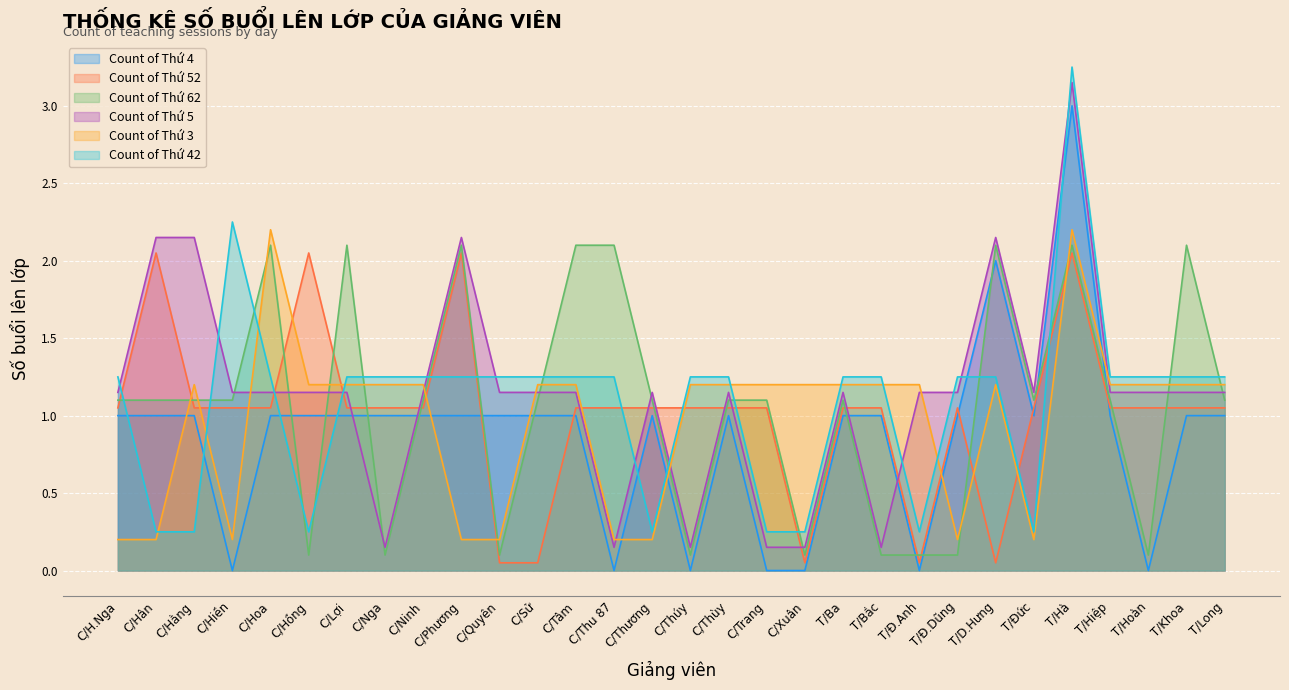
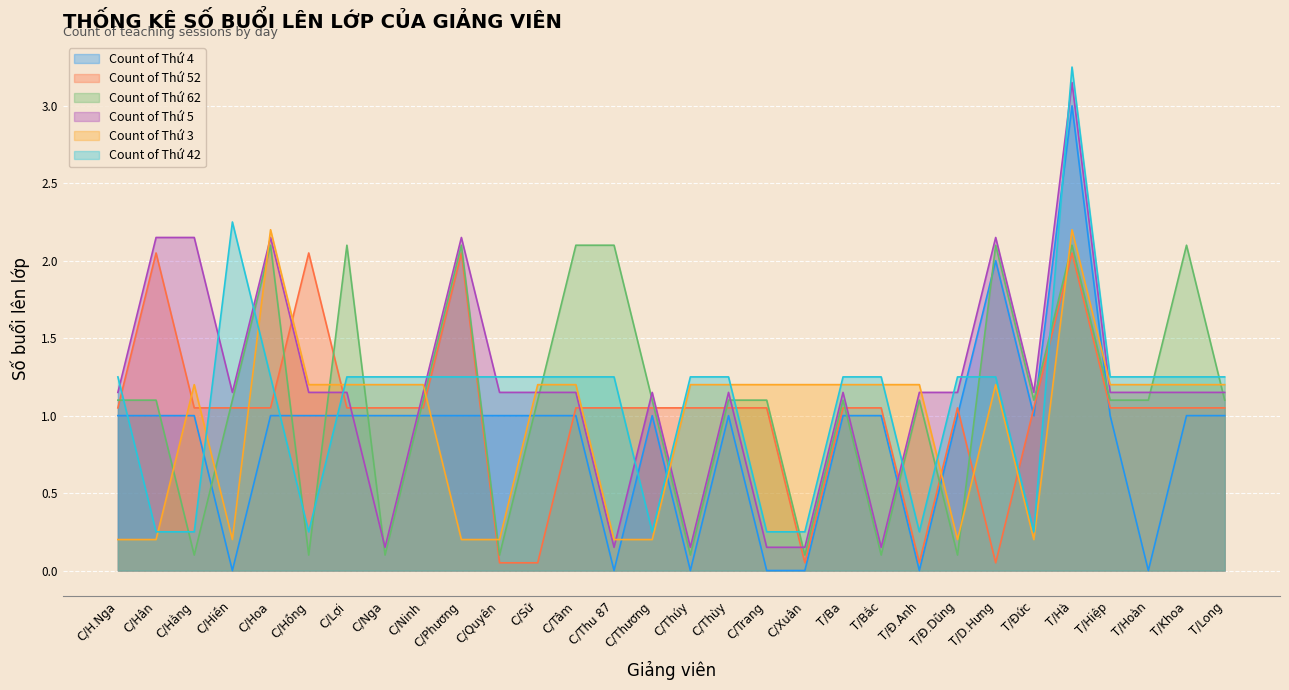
  {
    "Count of Thứ 62": {
      "C/H.Nga": 1.10,
      "C/Hân": 1.10,
-     "C/Hằng": 1.10,
+     "C/Hằng": 0.10,
      "C/Hiền": 1.10,
      "C/Hoa": 2.10,
      "C/Hồng": 0.10,
      "C/Lợi": 2.10,
      "C/Nga": 0.10,
      "C/Ninh": 1.10,
      "C/Phương": 2.10,
      "C/Quyên": 0.10,
      "C/Sử": 1.10,
      "C/Tâm": 2.10,
      "C/Thu 87": 2.10,
      "C/Thương": 1.10,
      "C/Thúy": 0.10,
      "C/Thùy": 1.10,
      "C/Trang": 1.10,
      "C/Xuân": 0.10,
      "T/Ba": 1.10,
      "T/Bắc": 0.10,
-     "T/Đ.Anh": 0.10,
+     "T/Đ.Anh": 1.10,
      "T/Đ.Dũng": 0.10,
      "T/D.Hưng": 2.10,
      "T/Đức": 1.10,
      "T/Hà": 2.10,
      "T/Hiệp": 1.10,
-     "T/Hoàn": 0.10,
+     "T/Hoàn": 1.10,
      "T/Khoa": 2.10,
      "T/Long": 1.10
    },
    "Count of Thứ 5": {
      "C/H.Nga": 1.15,
      "C/Hân": 2.15,
      "C/Hằng": 2.15,
      "C/Hiền": 1.15,
-     "C/Hoa": 1.15,
+     "C/Hoa": 2.15,
      "C/Hồng": 1.15,
      "C/Lợi": 1.15,
      "C/Nga": 0.15,
      "C/Ninh": 1.15,
      "C/Phương": 2.15,
      "C/Quyên": 1.15,
      "C/Sử": 1.15,
      "C/Tâm": 1.15,
      "C/Thu 87": 0.15,
      "C/Thương": 1.15,
      "C/Thúy": 0.15,
      "C/Thùy": 1.15,
      "C/Trang": 0.15,
      "C/Xuân": 0.15,
      "T/Ba": 1.15,
      "T/Bắc": 0.15,
      "T/Đ.Anh": 1.15,
      "T/Đ.Dũng": 1.15,
      "T/D.Hưng": 2.15,
      "T/Đức": 1.15,
      "T/Hà": 3.15,
      "T/Hiệp": 1.15,
      "T/Hoàn": 1.15,
      "T/Khoa": 1.15,
      "T/Long": 1.15
    }
  }
